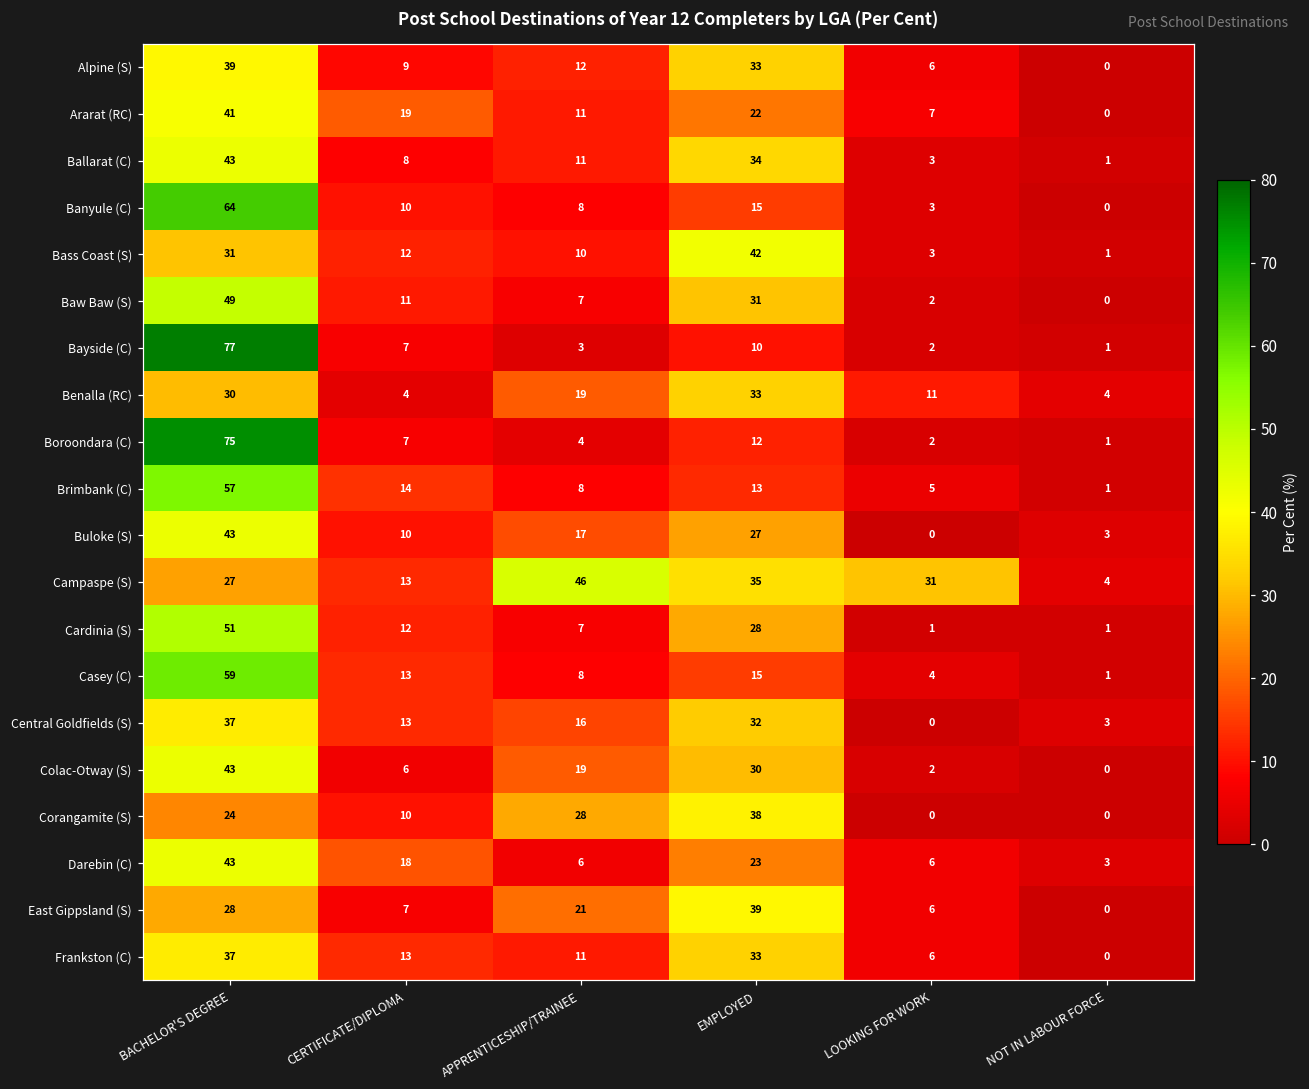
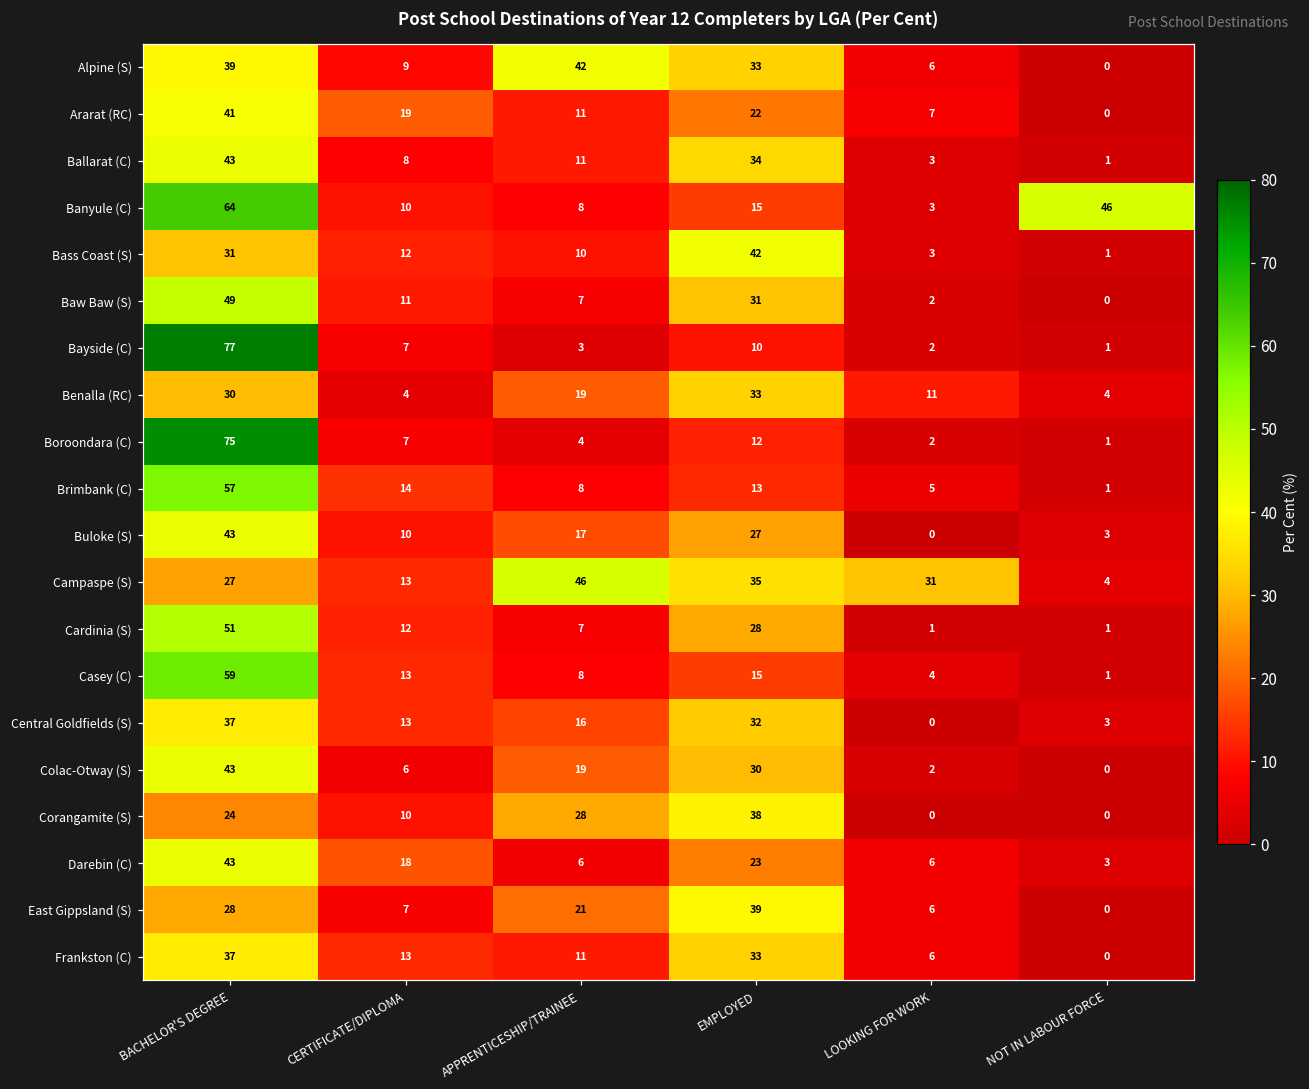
  {
    "Alpine (S)": {
      "BACHELOR'S DEGREE": 39,
      "CERTIFICATE/DIPLOMA": 9,
-     "APPRENTICESHIP/TRAINEE": 12,
+     "APPRENTICESHIP/TRAINEE": 42,
      "EMPLOYED": 33,
      "LOOKING FOR WORK": 6,
      "NOT IN LABOUR FORCE": 0
    },
    "Ararat (RC)": {
      "BACHELOR'S DEGREE": 41,
      "CERTIFICATE/DIPLOMA": 19,
      "APPRENTICESHIP/TRAINEE": 11,
      "EMPLOYED": 22,
      "LOOKING FOR WORK": 7,
      "NOT IN LABOUR FORCE": 0
    },
    "Ballarat (C)": {
      "BACHELOR'S DEGREE": 43,
      "CERTIFICATE/DIPLOMA": 8,
      "APPRENTICESHIP/TRAINEE": 11,
      "EMPLOYED": 34,
      "LOOKING FOR WORK": 3,
      "NOT IN LABOUR FORCE": 1
    },
    "Banyule (C)": {
      "BACHELOR'S DEGREE": 64,
      "CERTIFICATE/DIPLOMA": 10,
      "APPRENTICESHIP/TRAINEE": 8,
      "EMPLOYED": 15,
      "LOOKING FOR WORK": 3,
-     "NOT IN LABOUR FORCE": 0
+     "NOT IN LABOUR FORCE": 46
    },
    "Bass Coast (S)": {
      "BACHELOR'S DEGREE": 31,
      "CERTIFICATE/DIPLOMA": 12,
      "APPRENTICESHIP/TRAINEE": 10,
      "EMPLOYED": 42,
      "LOOKING FOR WORK": 3,
      "NOT IN LABOUR FORCE": 1
    },
    "Baw Baw (S)": {
      "BACHELOR'S DEGREE": 49,
      "CERTIFICATE/DIPLOMA": 11,
      "APPRENTICESHIP/TRAINEE": 7,
      "EMPLOYED": 31,
      "LOOKING FOR WORK": 2,
      "NOT IN LABOUR FORCE": 0
    },
    "Bayside (C)": {
      "BACHELOR'S DEGREE": 77,
      "CERTIFICATE/DIPLOMA": 7,
      "APPRENTICESHIP/TRAINEE": 3,
      "EMPLOYED": 10,
      "LOOKING FOR WORK": 2,
      "NOT IN LABOUR FORCE": 1
    },
    "Benalla (RC)": {
      "BACHELOR'S DEGREE": 30,
      "CERTIFICATE/DIPLOMA": 4,
      "APPRENTICESHIP/TRAINEE": 19,
      "EMPLOYED": 33,
      "LOOKING FOR WORK": 11,
      "NOT IN LABOUR FORCE": 4
    },
    "Boroondara (C)": {
      "BACHELOR'S DEGREE": 75,
      "CERTIFICATE/DIPLOMA": 7,
      "APPRENTICESHIP/TRAINEE": 4,
      "EMPLOYED": 12,
      "LOOKING FOR WORK": 2,
      "NOT IN LABOUR FORCE": 1
    },
    "Brimbank (C)": {
      "BACHELOR'S DEGREE": 57,
      "CERTIFICATE/DIPLOMA": 14,
      "APPRENTICESHIP/TRAINEE": 8,
      "EMPLOYED": 13,
      "LOOKING FOR WORK": 5,
      "NOT IN LABOUR FORCE": 1
    },
    "Buloke (S)": {
      "BACHELOR'S DEGREE": 43,
      "CERTIFICATE/DIPLOMA": 10,
      "APPRENTICESHIP/TRAINEE": 17,
      "EMPLOYED": 27,
      "LOOKING FOR WORK": 0,
      "NOT IN LABOUR FORCE": 3
    },
    "Campaspe (S)": {
      "BACHELOR'S DEGREE": 27,
      "CERTIFICATE/DIPLOMA": 13,
      "APPRENTICESHIP/TRAINEE": 46,
      "EMPLOYED": 35,
      "LOOKING FOR WORK": 31,
      "NOT IN LABOUR FORCE": 4
    },
    "Cardinia (S)": {
      "BACHELOR'S DEGREE": 51,
      "CERTIFICATE/DIPLOMA": 12,
      "APPRENTICESHIP/TRAINEE": 7,
      "EMPLOYED": 28,
      "LOOKING FOR WORK": 1,
      "NOT IN LABOUR FORCE": 1
    },
    "Casey (C)": {
      "BACHELOR'S DEGREE": 59,
      "CERTIFICATE/DIPLOMA": 13,
      "APPRENTICESHIP/TRAINEE": 8,
      "EMPLOYED": 15,
      "LOOKING FOR WORK": 4,
      "NOT IN LABOUR FORCE": 1
    },
    "Central Goldfields (S)": {
      "BACHELOR'S DEGREE": 37,
      "CERTIFICATE/DIPLOMA": 13,
      "APPRENTICESHIP/TRAINEE": 16,
      "EMPLOYED": 32,
      "LOOKING FOR WORK": 0,
      "NOT IN LABOUR FORCE": 3
    },
    "Colac-Otway (S)": {
      "BACHELOR'S DEGREE": 43,
      "CERTIFICATE/DIPLOMA": 6,
      "APPRENTICESHIP/TRAINEE": 19,
      "EMPLOYED": 30,
      "LOOKING FOR WORK": 2,
      "NOT IN LABOUR FORCE": 0
    },
    "Corangamite (S)": {
      "BACHELOR'S DEGREE": 24,
      "CERTIFICATE/DIPLOMA": 10,
      "APPRENTICESHIP/TRAINEE": 28,
      "EMPLOYED": 38,
      "LOOKING FOR WORK": 0,
      "NOT IN LABOUR FORCE": 0
    },
    "Darebin (C)": {
      "BACHELOR'S DEGREE": 43,
      "CERTIFICATE/DIPLOMA": 18,
      "APPRENTICESHIP/TRAINEE": 6,
      "EMPLOYED": 23,
      "LOOKING FOR WORK": 6,
      "NOT IN LABOUR FORCE": 3
    },
    "East Gippsland (S)": {
      "BACHELOR'S DEGREE": 28,
      "CERTIFICATE/DIPLOMA": 7,
      "APPRENTICESHIP/TRAINEE": 21,
      "EMPLOYED": 39,
      "LOOKING FOR WORK": 6,
      "NOT IN LABOUR FORCE": 0
    },
    "Frankston (C)": {
      "BACHELOR'S DEGREE": 37,
      "CERTIFICATE/DIPLOMA": 13,
      "APPRENTICESHIP/TRAINEE": 11,
      "EMPLOYED": 33,
      "LOOKING FOR WORK": 6,
      "NOT IN LABOUR FORCE": 0
    }
  }
